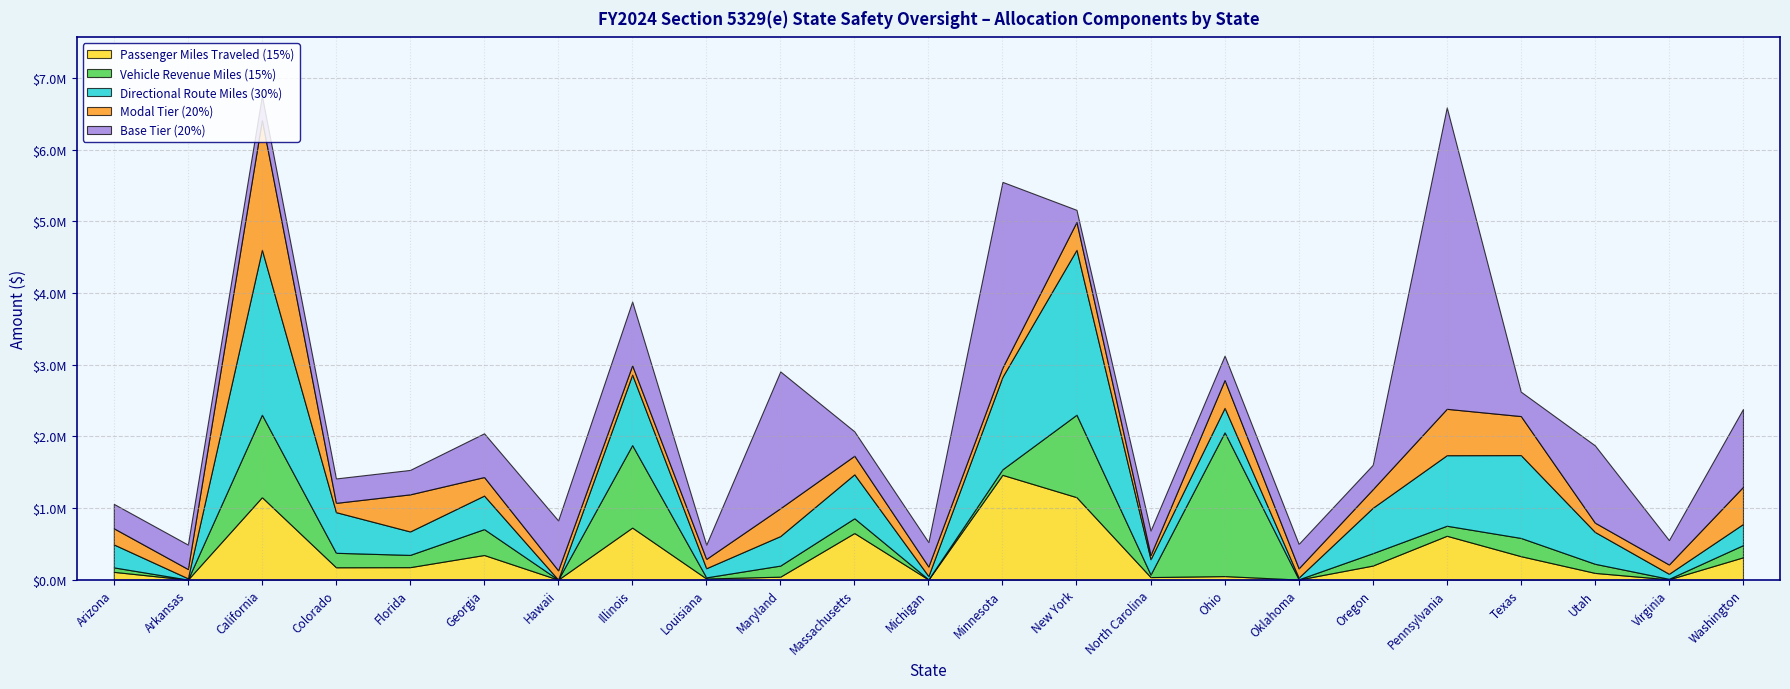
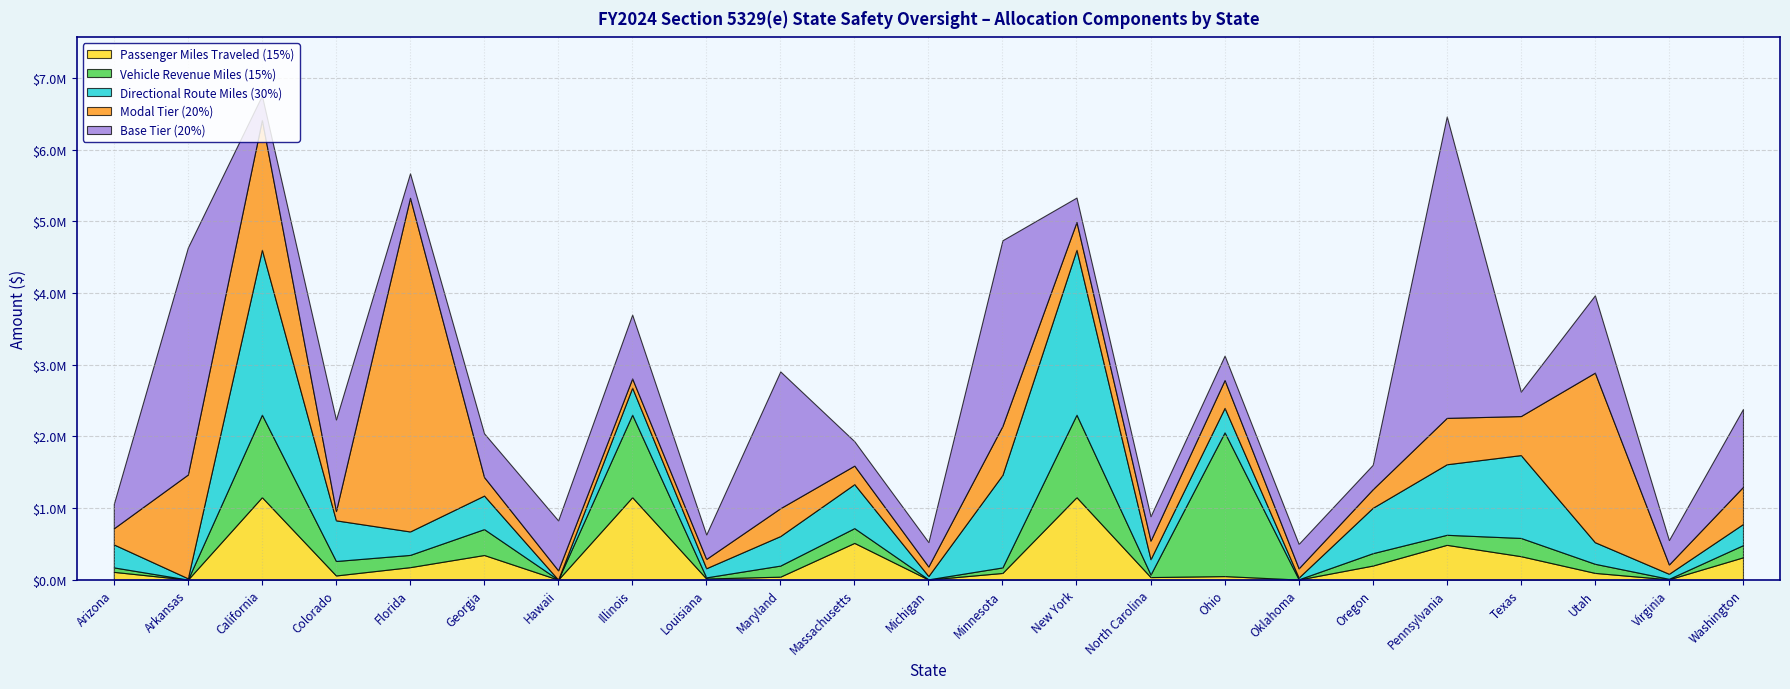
  {
    "Passenger Miles Traveled (15%)": {
      "Arizona": "$100000",
      "California": "$1200000",
-     "Colorado": "$200000",
+     "Colorado": "$100000",
      "Florida": "$200000",
      "Georgia": "$300000",
-     "Illinois": "$700000",
+     "Illinois": "$1200000",
      "Maryland": "$0",
-     "Massachusetts": "$600000",
-     "Minnesota": "$1500000",
+     "Massachusetts": "$500000",
+     "Minnesota": "$100000",
      "New York": "$1200000",
      "North Carolina": "$0",
      "Ohio": "$0",
      "Oregon": "$200000",
-     "Pennsylvania": "$600000",
+     "Pennsylvania": "$500000",
      "Texas": "$300000",
      "Utah": "$100000",
      "Washington": "$300000"
    },
    "Vehicle Revenue Miles (15%)": {
      "Arizona": "$100000",
      "California": "$1200000",
      "Colorado": "$200000",
      "Florida": "$200000",
      "Georgia": "$400000",
      "Illinois": "$1200000",
      "Maryland": "$200000",
      "Massachusetts": "$200000",
      "Minnesota": "$100000",
      "New York": "$1200000",
      "North Carolina": "$0",
      "Ohio": "$2000000",
      "Oregon": "$200000",
      "Pennsylvania": "$100000",
      "Texas": "$300000",
      "Utah": "$100000",
      "Washington": "$200000"
    },
    "Directional Route Miles (30%)": {
      "Arizona": "$300000",
      "California": "$2300000",
      "Colorado": "$600000",
      "Florida": "$300000",
      "Georgia": "$500000",
-     "Illinois": "$1000000",
+     "Illinois": "$400000",
      "Louisiana": "$100000",
      "Maryland": "$400000",
      "Massachusetts": "$600000",
      "Michigan": "$0",
      "Minnesota": "$1300000",
      "New York": "$2300000",
      "North Carolina": "$200000",
      "Ohio": "$300000",
      "Oregon": "$600000",
      "Pennsylvania": "$1000000",
      "Texas": "$1200000",
-     "Utah": "$400000",
+     "Utah": "$300000",
      "Virginia": "$100000",
      "Washington": "$300000"
    },
    "Modal Tier (20%)": {
      "Arizona": "$200000",
-     "Arkansas": "$100000",
+     "Arkansas": "$1400000",
      "Colorado": "$100000",
-     "Florida": "$500000",
+     "Florida": "$4700000",
      "Georgia": "$300000",
      "Hawaii": "$100000",
      "Illinois": "$100000",
      "Louisiana": "$100000",
      "Maryland": "$400000",
      "Massachusetts": "$300000",
      "Michigan": "$100000",
-     "Minnesota": "$100000",
+     "Minnesota": "$700000",
      "New York": "$400000",
-     "North Carolina": "$100000",
+     "North Carolina": "$300000",
      "Ohio": "$400000",
      "Oklahoma": "$100000",
      "Oregon": "$300000",
      "Pennsylvania": "$600000",
      "Texas": "$500000",
-     "Utah": "$100000",
+     "Utah": "$2400000",
      "Virginia": "$100000",
      "Washington": "$500000"
    },
    "Base Tier (20%)": {
      "Arizona": "$300000",
-     "Arkansas": "$300000",
-     "Colorado": "$300000",
+     "Arkansas": "$3200000",
+     "Colorado": "$1300000",
      "Florida": "$300000",
      "Georgia": "$600000",
      "Hawaii": "$700000",
      "Illinois": "$900000",
-     "Louisiana": "$200000",
+     "Louisiana": "$300000",
      "Maryland": "$1900000",
      "Massachusetts": "$300000",
      "Michigan": "$300000",
      "Minnesota": "$2600000",
-     "New York": "$200000",
+     "New York": "$300000",
      "North Carolina": "$300000",
      "Ohio": "$300000",
      "Oklahoma": "$300000",
      "Oregon": "$300000",
      "Pennsylvania": "$4200000",
      "Texas": "$300000",
      "Utah": "$1100000",
      "Virginia": "$300000",
      "Washington": "$1100000"
    }
  }
